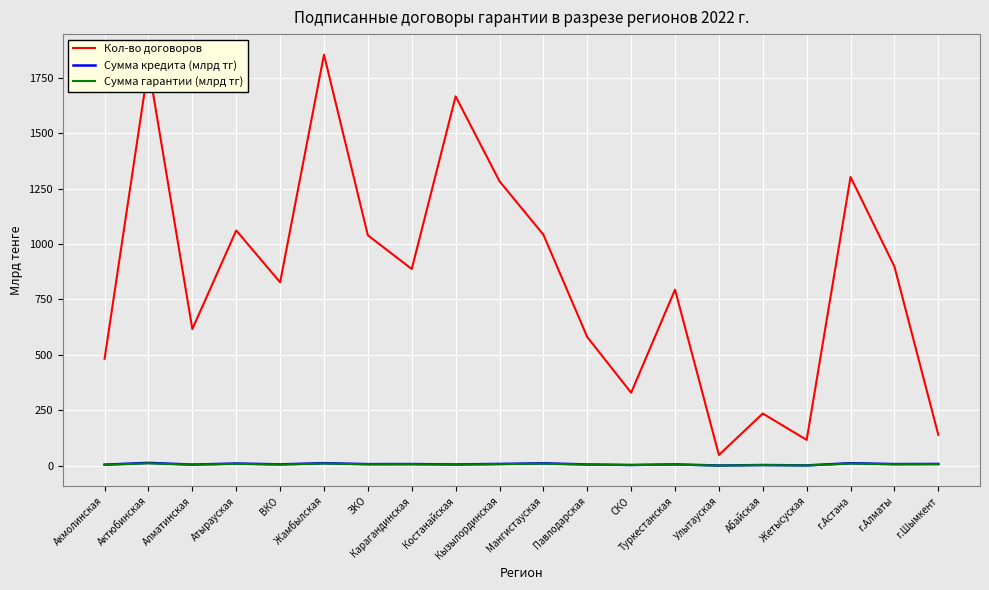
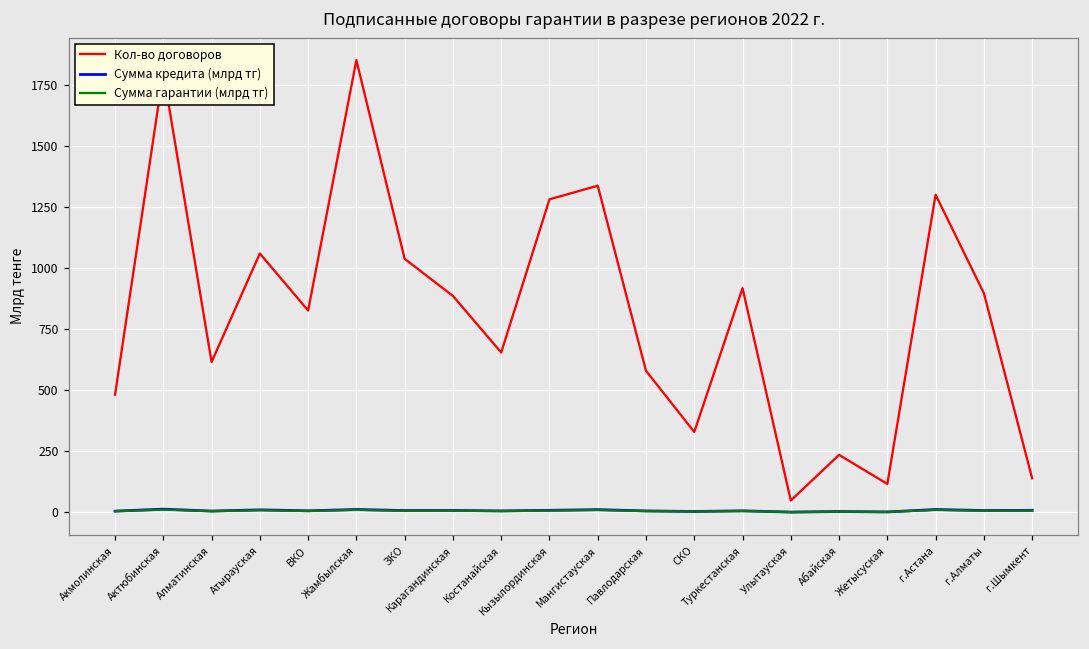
  {
    "Кол-во договоров": {
      "Акмолинская": 480,
      "Алматинская": 620,
      "Атырауская": 1060,
      "ВКО": 830,
      "Жамбылская": 1850,
      "ЗКО": 1040,
      "Карагандинская": 890,
-     "Костанайская": 1670,
+     "Костанайская": 660,
      "Кызылординская": 1280,
-     "Мангистауская": 1040,
+     "Мангистауская": 1340,
      "Павлодарская": 580,
      "СКО": 330,
-     "Туркестанская": 790,
+     "Туркестанская": 920,
      "Улытауская": 50,
      "Абайская": 240,
      "Жетысуская": 120,
      "г.Астана": 1300,
      "г.Алматы": 900,
      "г.Шымкент": 140
    }
  }
